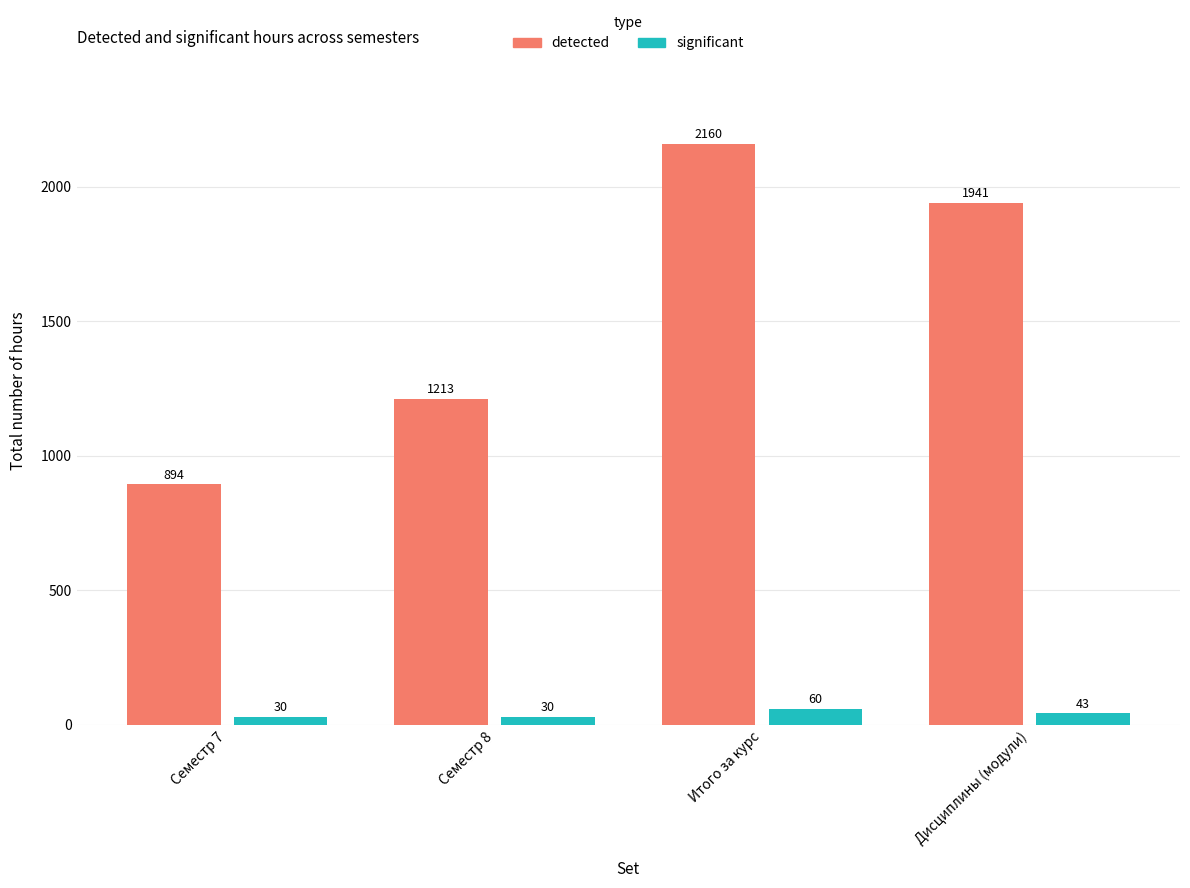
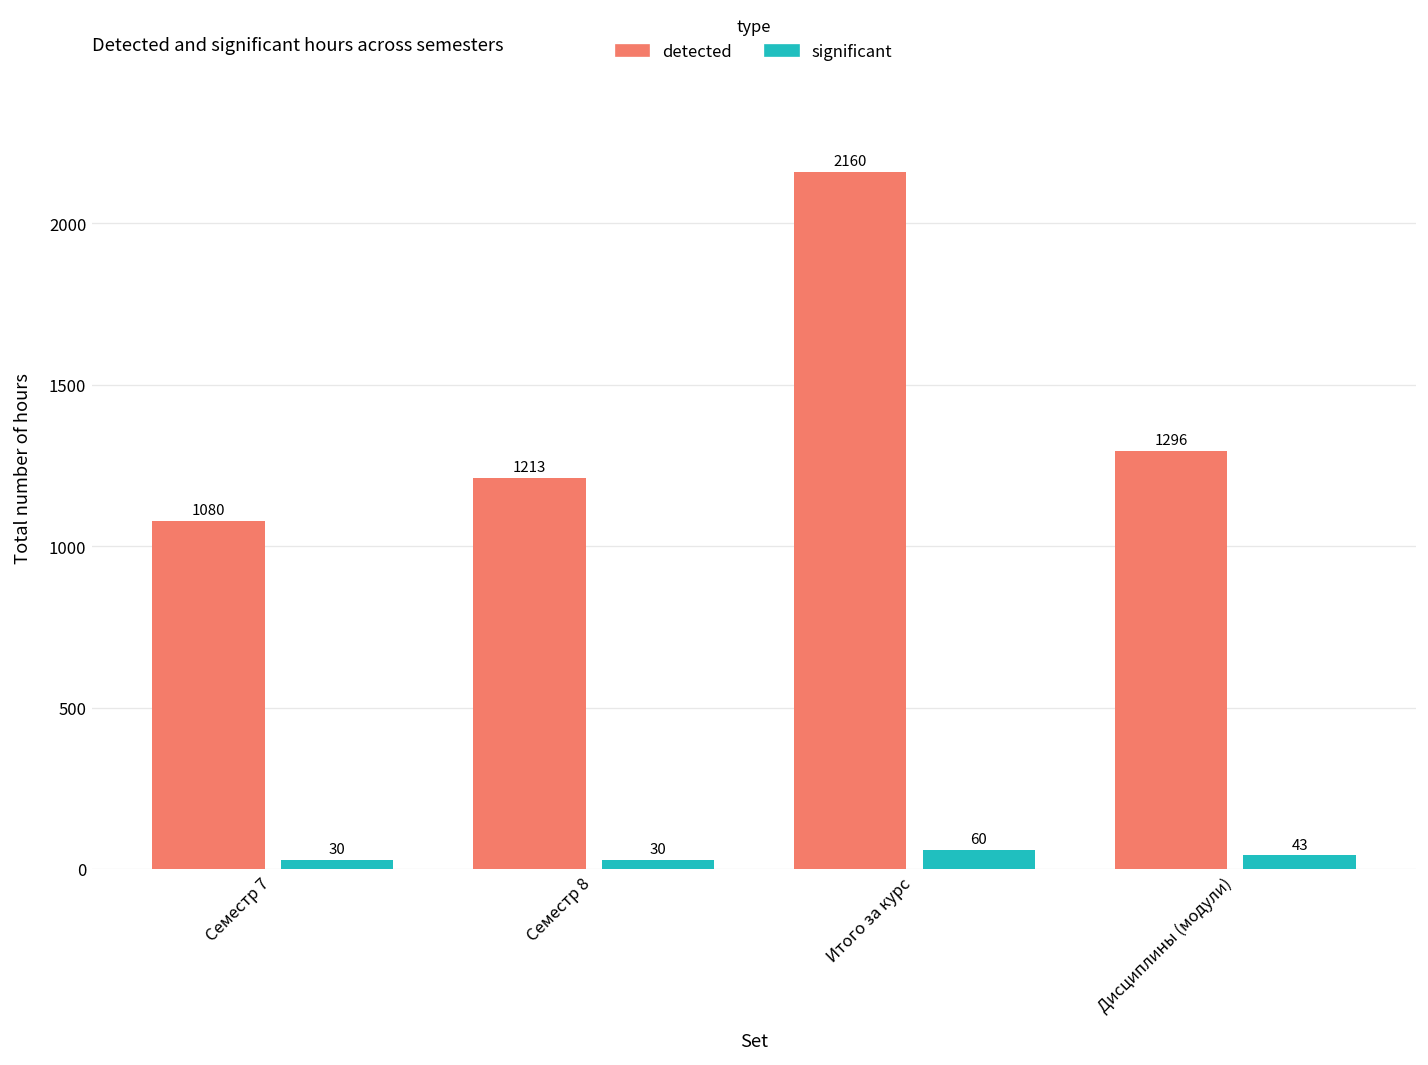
  {
    "detected": {
-     "Семестр 7": 894,
+     "Семестр 7": 1080,
      "Семестр 8": 1213,
      "Итого за курс": 2160,
-     "Дисциплины (модули)": 1941
+     "Дисциплины (модули)": 1296
    },
    "significant": {
      "Семестр 7": 30,
      "Семестр 8": 30,
      "Итого за курс": 60,
      "Дисциплины (модули)": 43
    }
  }
